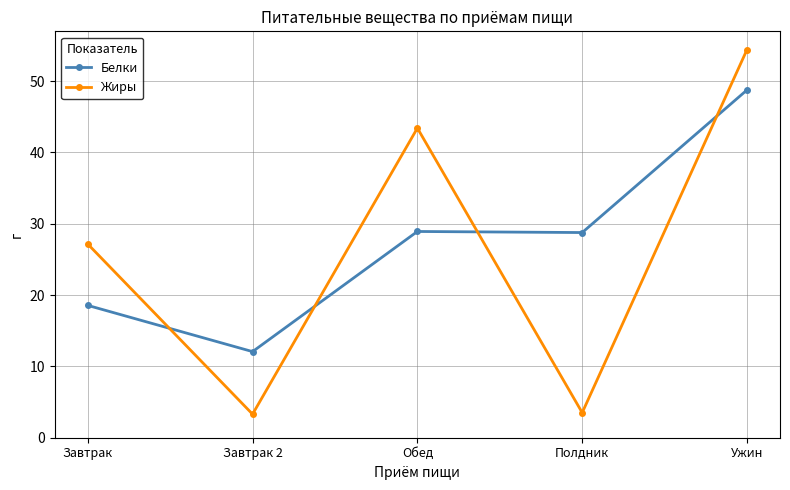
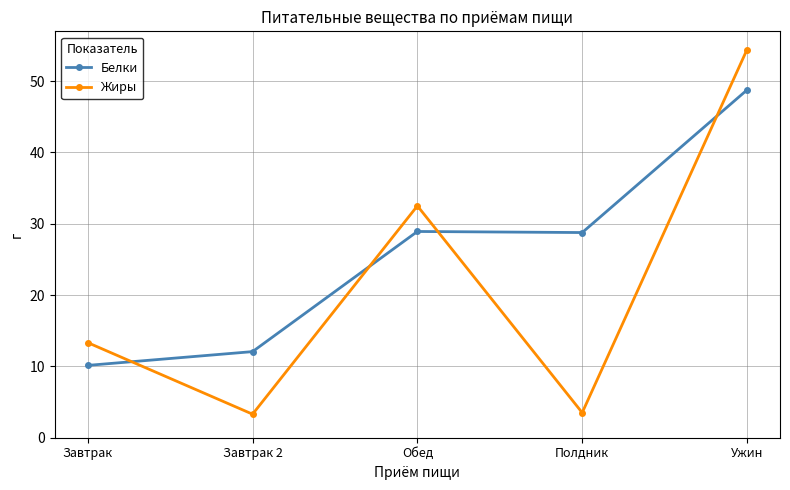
  {
    "Белки": {
-     "Завтрак": 19,
+     "Завтрак": 10,
      "Завтрак 2": 12,
      "Обед": 29,
      "Полдник": 29,
      "Ужин": 49
    },
    "Жиры": {
-     "Завтрак": 27,
+     "Завтрак": 13,
      "Завтрак 2": 3,
-     "Обед": 43,
+     "Обед": 33,
      "Полдник": 4,
      "Ужин": 54
    }
  }
